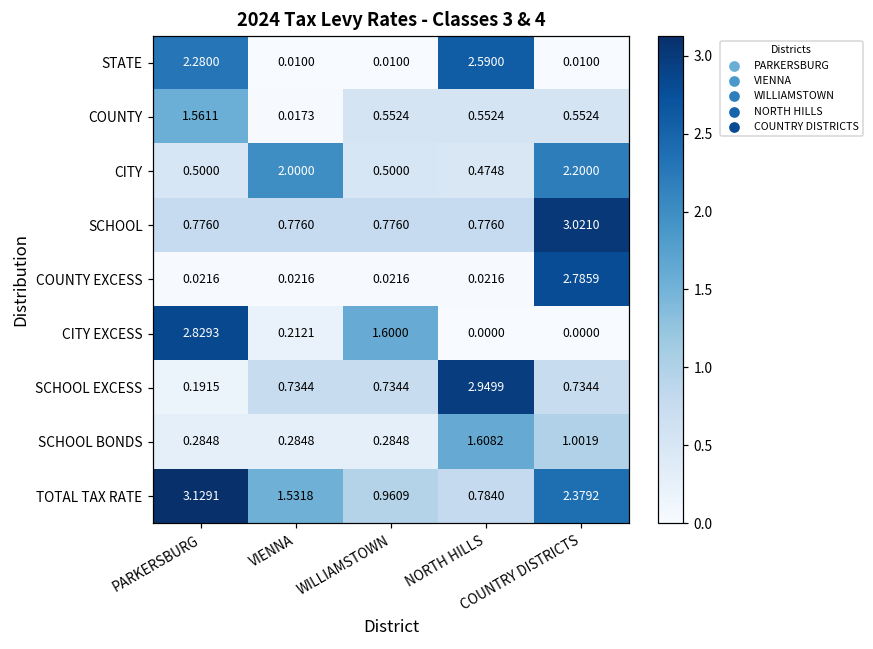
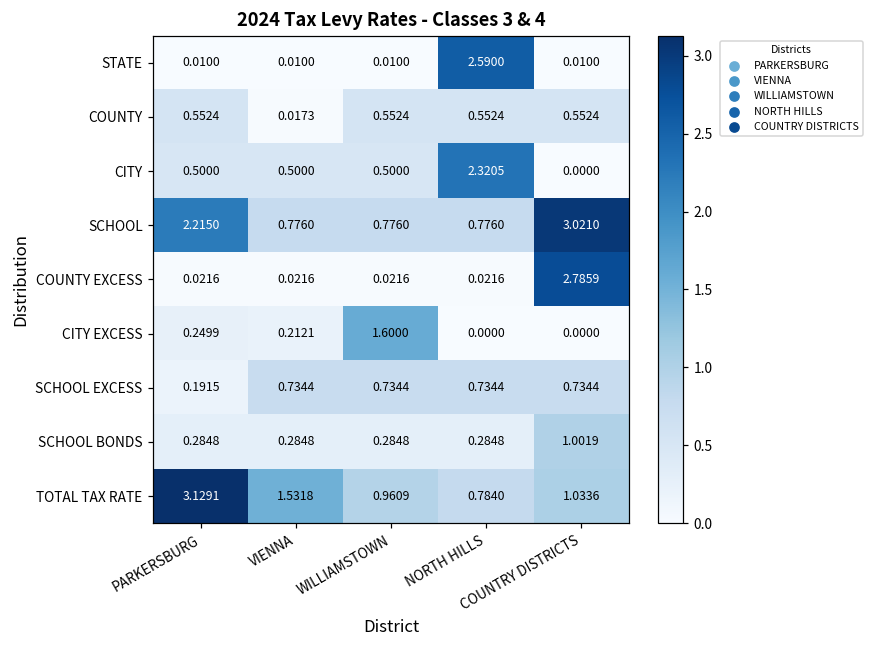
  {
    "STATE": {
-     "PARKERSBURG": 2.2800,
+     "PARKERSBURG": 0.0100,
      "VIENNA": 0.0100,
      "WILLIAMSTOWN": 0.0100,
      "NORTH HILLS": 2.5900,
      "COUNTRY DISTRICTS": 0.0100
    },
    "COUNTY": {
-     "PARKERSBURG": 1.5611,
+     "PARKERSBURG": 0.5524,
      "VIENNA": 0.0173,
      "WILLIAMSTOWN": 0.5524,
      "NORTH HILLS": 0.5524,
      "COUNTRY DISTRICTS": 0.5524
    },
    "CITY": {
      "PARKERSBURG": 0.5000,
-     "VIENNA": 2.0000,
+     "VIENNA": 0.5000,
      "WILLIAMSTOWN": 0.5000,
-     "NORTH HILLS": 0.4748,
-     "COUNTRY DISTRICTS": 2.2000
+     "NORTH HILLS": 2.3205,
+     "COUNTRY DISTRICTS": 0.0000
    },
    "SCHOOL": {
-     "PARKERSBURG": 0.7760,
+     "PARKERSBURG": 2.2150,
      "VIENNA": 0.7760,
      "WILLIAMSTOWN": 0.7760,
      "NORTH HILLS": 0.7760,
      "COUNTRY DISTRICTS": 3.0210
    },
    "COUNTY EXCESS": {
      "PARKERSBURG": 0.0216,
      "VIENNA": 0.0216,
      "WILLIAMSTOWN": 0.0216,
      "NORTH HILLS": 0.0216,
      "COUNTRY DISTRICTS": 2.7859
    },
    "CITY EXCESS": {
-     "PARKERSBURG": 2.8293,
+     "PARKERSBURG": 0.2499,
      "VIENNA": 0.2121,
      "WILLIAMSTOWN": 1.6000,
      "NORTH HILLS": 0.0000,
      "COUNTRY DISTRICTS": 0.0000
    },
    "SCHOOL EXCESS": {
      "PARKERSBURG": 0.1915,
      "VIENNA": 0.7344,
      "WILLIAMSTOWN": 0.7344,
-     "NORTH HILLS": 2.9499,
+     "NORTH HILLS": 0.7344,
      "COUNTRY DISTRICTS": 0.7344
    },
    "SCHOOL BONDS": {
      "PARKERSBURG": 0.2848,
      "VIENNA": 0.2848,
      "WILLIAMSTOWN": 0.2848,
-     "NORTH HILLS": 1.6082,
+     "NORTH HILLS": 0.2848,
      "COUNTRY DISTRICTS": 1.0019
    },
    "TOTAL TAX RATE": {
      "PARKERSBURG": 3.1291,
      "VIENNA": 1.5318,
      "WILLIAMSTOWN": 0.9609,
      "NORTH HILLS": 0.7840,
-     "COUNTRY DISTRICTS": 2.3792
+     "COUNTRY DISTRICTS": 1.0336
    }
  }
